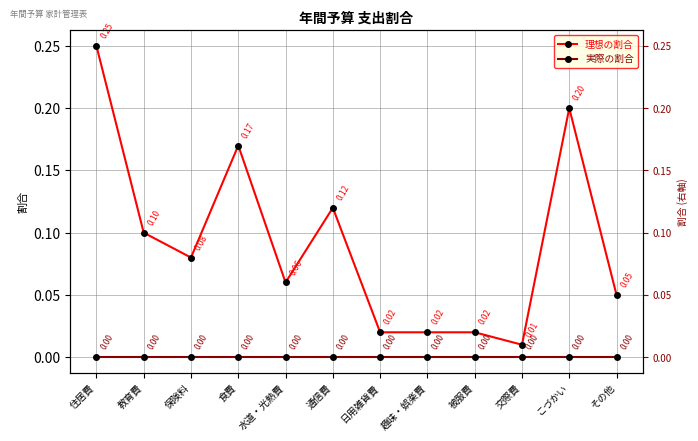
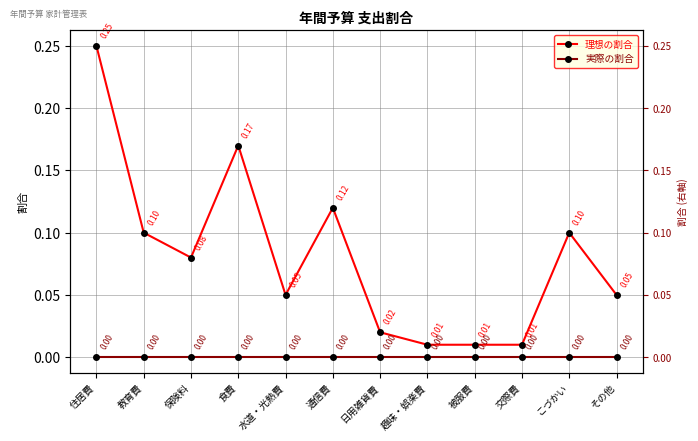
  {
    "理想の割合": {
      "住居費": 0.25,
      "教育費": 0.10,
      "保険料": 0.08,
      "食費": 0.17,
-     "水道・光熱費": 0.06,
+     "水道・光熱費": 0.05,
      "通信費": 0.12,
      "日用雑貨費": 0.02,
-     "趣味・娯楽費": 0.02,
-     "被服費": 0.02,
-     "こづかい": 0.20,
+     "趣味・娯楽費": 0.01,
+     "被服費": 0.01,
+     "こづかい": 0.10,
      "その他": 0.05
    },
    "実際の割合": {
      "住居費": 0.00,
      "教育費": 0.00,
      "保険料": 0.00,
      "食費": 0.00,
      "水道・光熱費": 0.00,
      "通信費": 0.00,
      "日用雑貨費": 0.00,
      "趣味・娯楽費": 0.00,
      "被服費": 0.00,
      "こづかい": 0.00,
      "その他": 0.00
    }
  }
